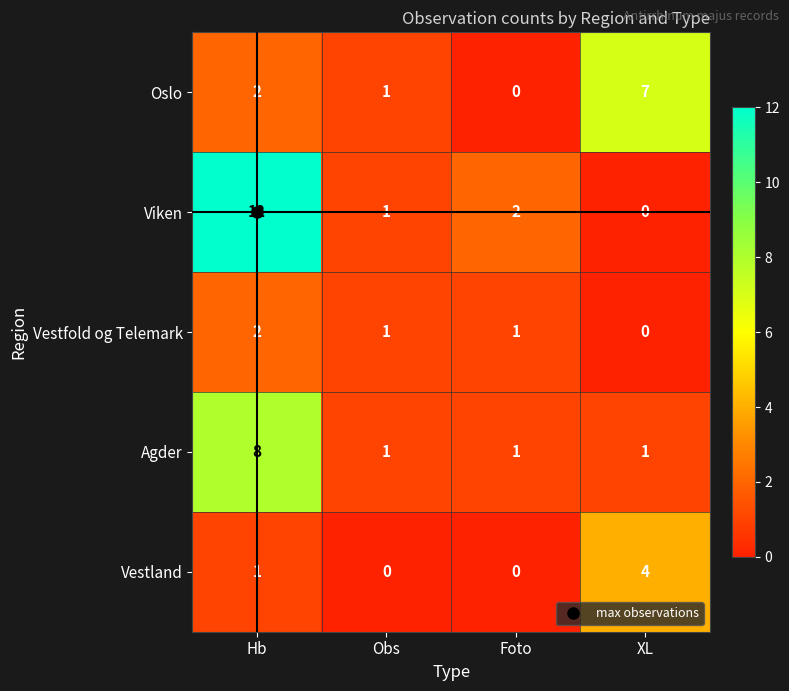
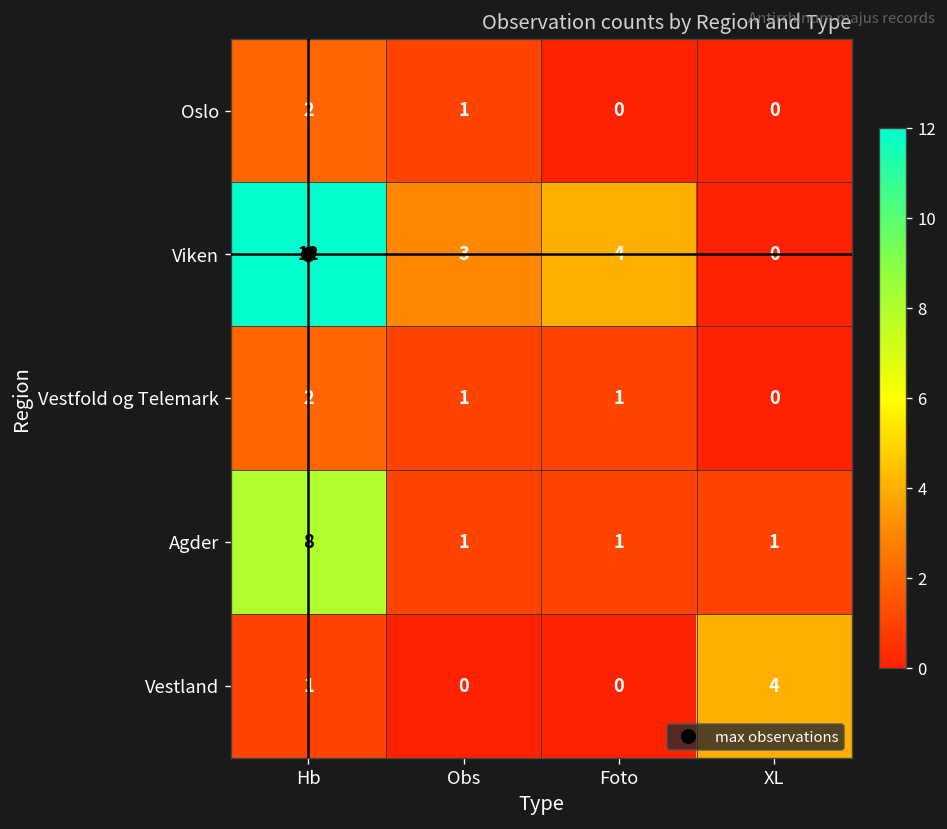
  {
    "Oslo": {
      "Hb": 2,
      "Obs": 1,
      "Foto": 0,
-     "XL": 7
+     "XL": 0
    },
    "Viken": {
-     "Obs": 1,
-     "Foto": 2,
+     "Obs": 3,
+     "Foto": 4,
      "XL": 0
    },
    "Vestfold og Telemark": {
      "Hb": 2,
      "Obs": 1,
      "Foto": 1,
      "XL": 0
    },
    "Agder": {
      "Hb": 8,
      "Obs": 1,
      "Foto": 1,
      "XL": 1
    },
    "Vestland": {
      "Hb": 1,
      "Obs": 0,
      "Foto": 0,
      "XL": 4
    }
  }
